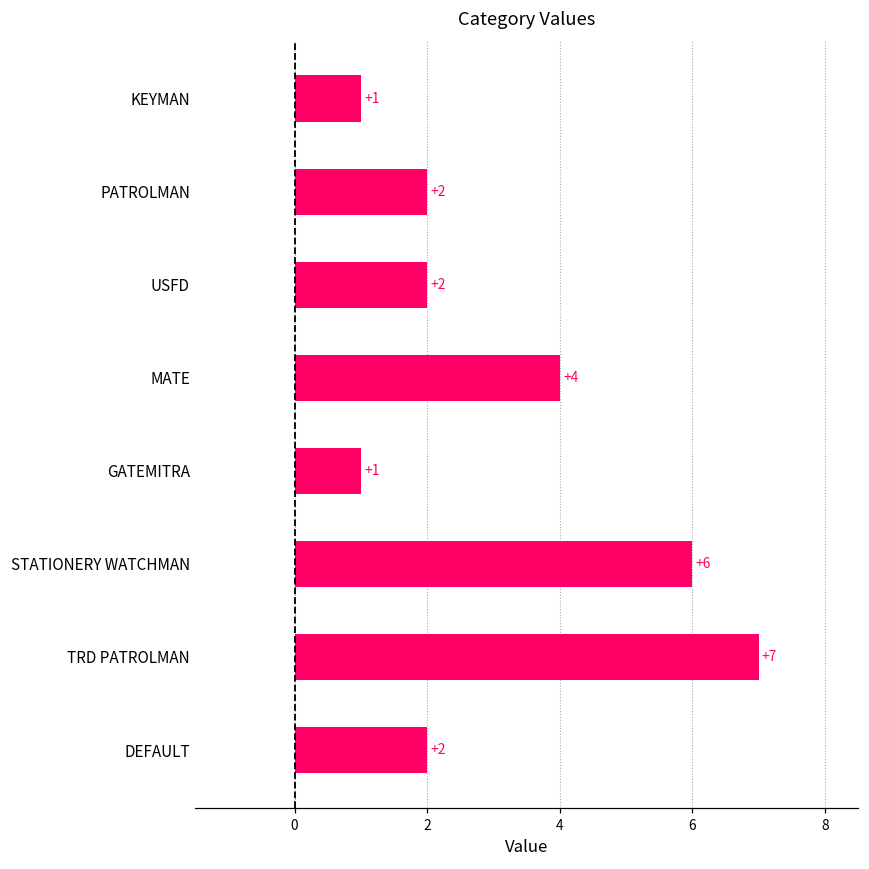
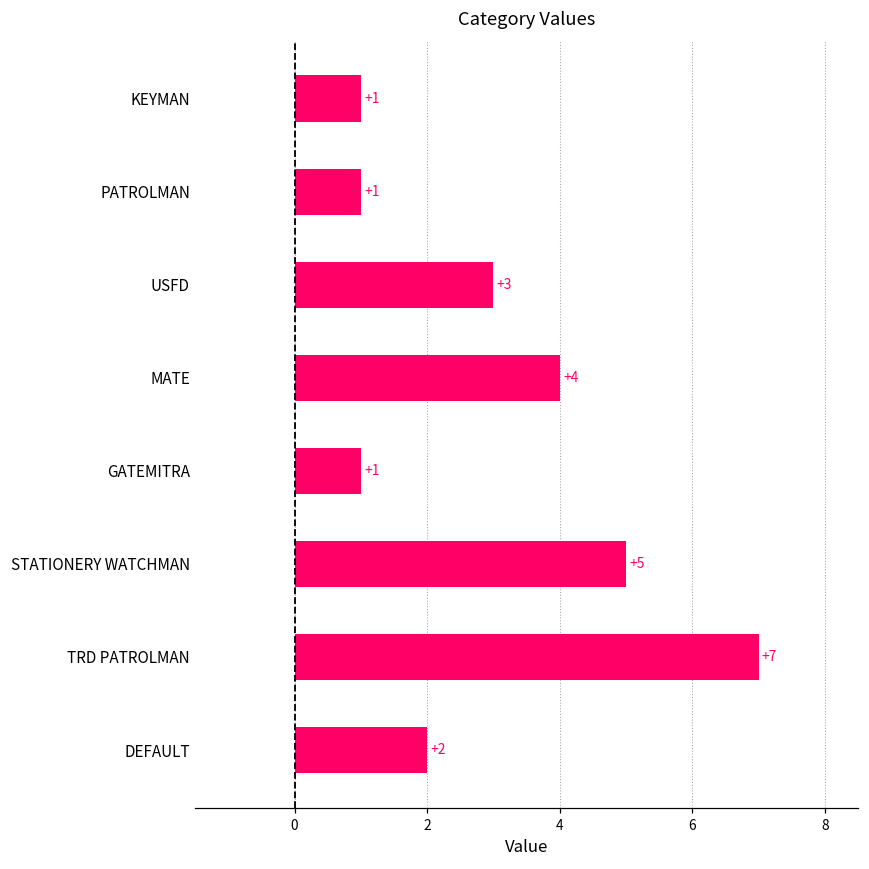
  {
    "KEYMAN": "+1",
-   "PATROLMAN": "+2",
-   "USFD": "+2",
+   "PATROLMAN": "+1",
+   "USFD": "+3",
    "MATE": "+4",
    "GATEMITRA": "+1",
-   "STATIONERY WATCHMAN": "+6",
+   "STATIONERY WATCHMAN": "+5",
    "TRD PATROLMAN": "+7",
    "DEFAULT": "+2"
  }
